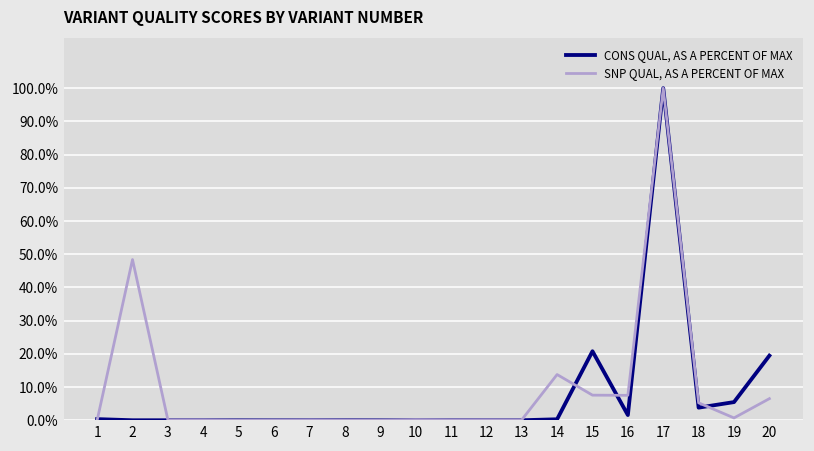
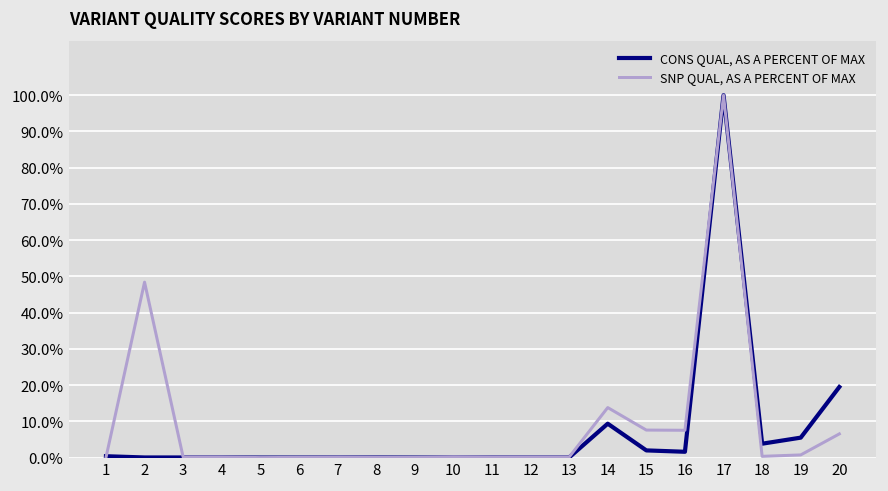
  {
    "CONS QUAL, AS A PERCENT OF MAX": {
      "2": "0%",
-     "14": "0%",
-     "15": "21%",
+     "14": "9%",
+     "15": "2%",
      "16": "2%",
      "18": "4%",
      "19": "5%",
      "20": "19%"
    },
    "SNP QUAL, AS A PERCENT OF MAX": {
      "2": "48%",
      "14": "14%",
      "15": "8%",
      "16": "8%",
-     "18": "5%",
+     "18": "0%",
      "19": "1%",
      "20": "7%"
    }
  }
